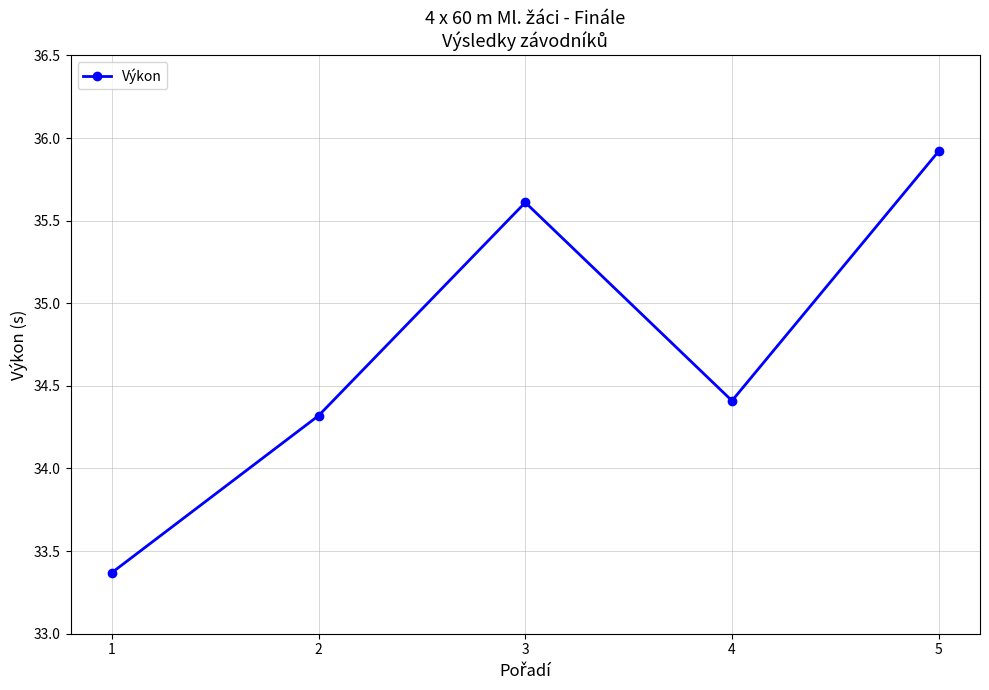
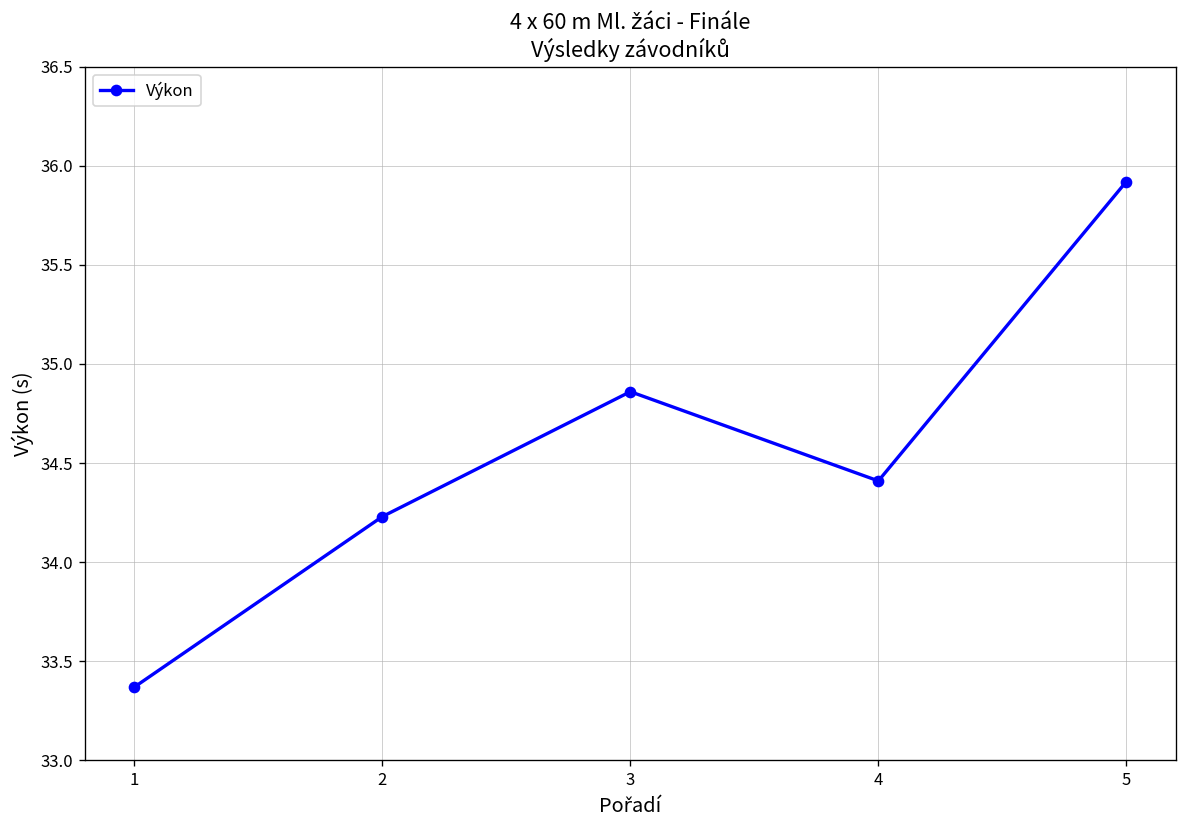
  {
    "1": 33.37,
-   "2": 34.32,
-   "3": 35.61,
+   "2": 34.23,
+   "3": 34.86,
    "4": 34.41,
    "5": 35.92
  }
